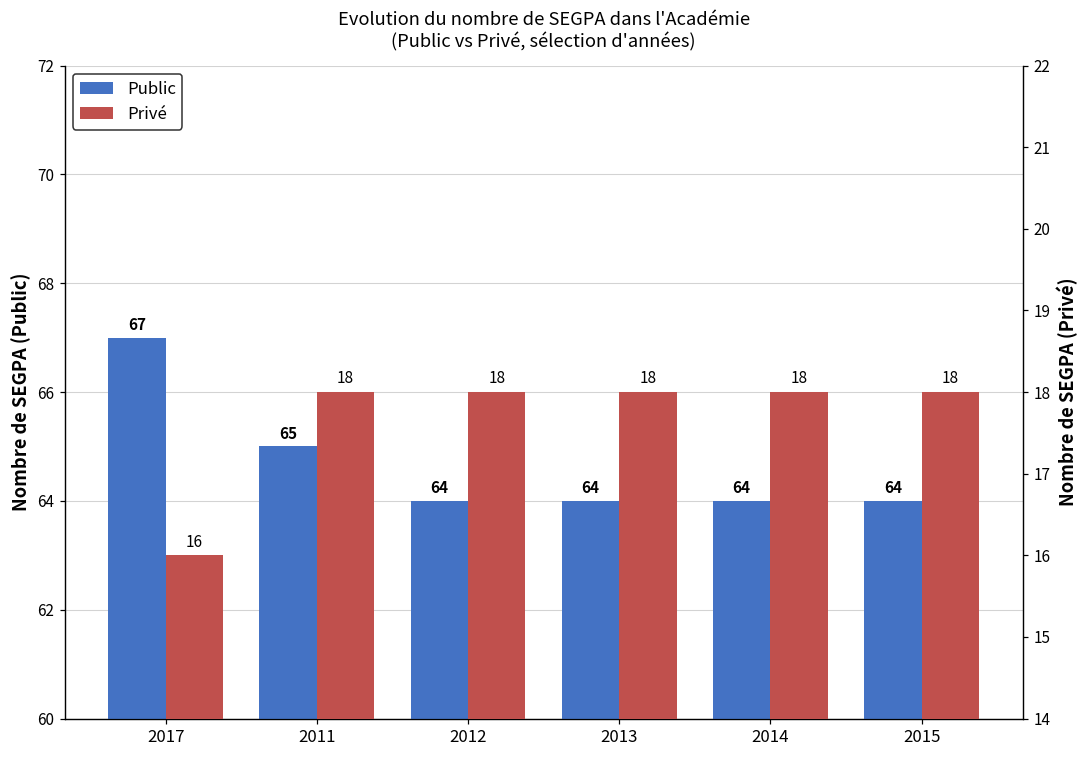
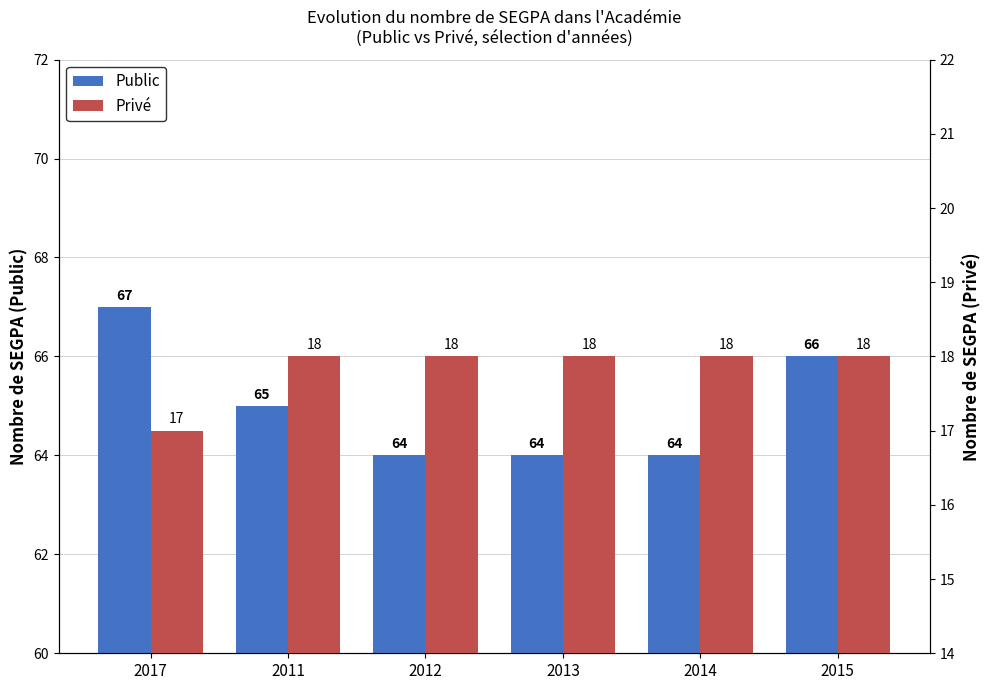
  {
    "Public": {
      "2017": 67,
      "2011": 65,
      "2012": 64,
      "2013": 64,
      "2014": 64,
-     "2015": 64
+     "2015": 66
    },
    "Privé": {
-     "2017": 16,
+     "2017": 17,
      "2011": 18,
      "2012": 18,
      "2013": 18,
      "2014": 18,
      "2015": 18
    }
  }
